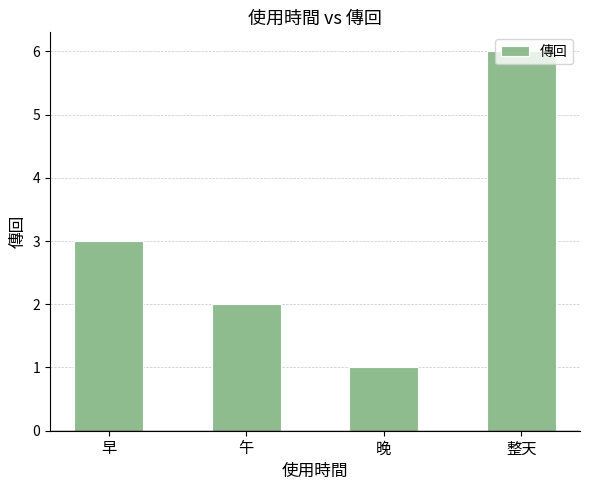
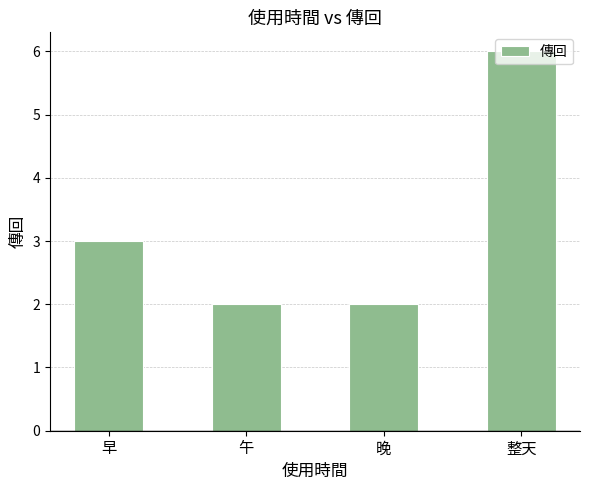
  {
    "早": 3,
    "午": 2,
-   "晚": 1
+   "晚": 2
  }
